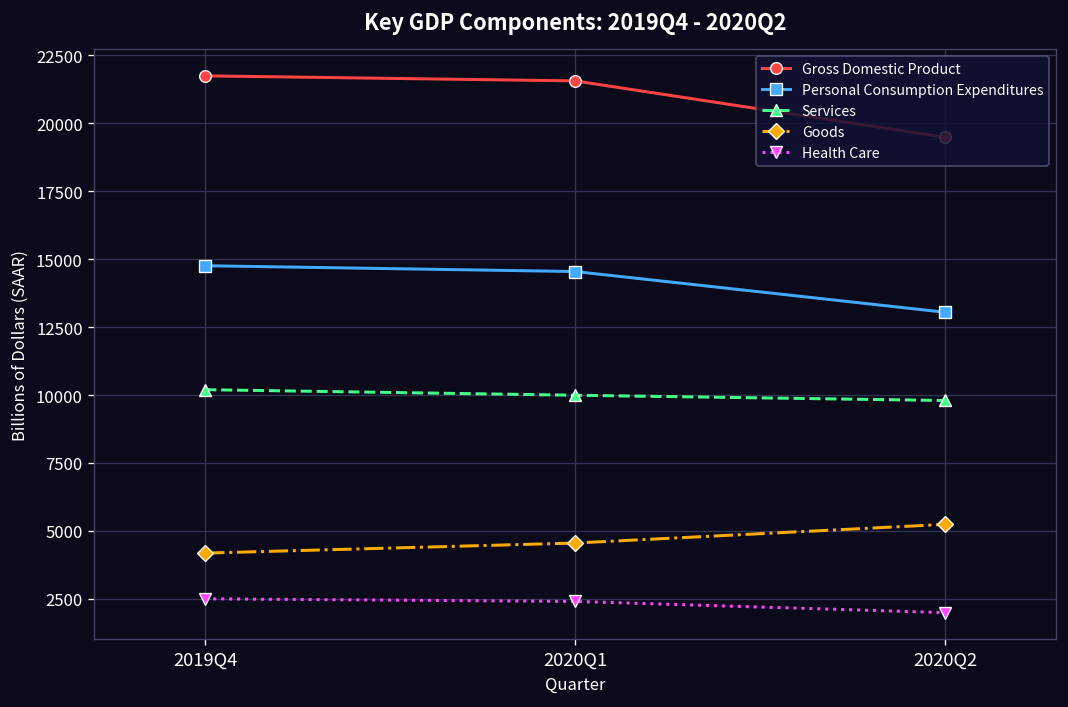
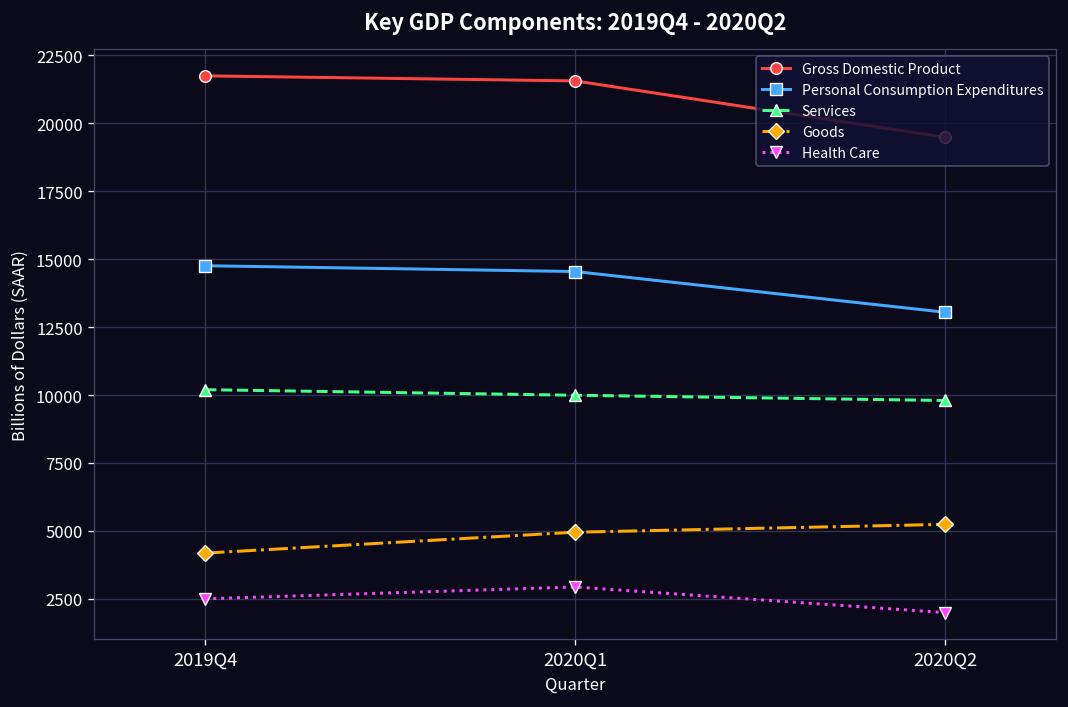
  {
    "Gross Domestic Product": {
      "2019Q4": 21700,
      "2020Q1": 21600
    },
    "Personal Consumption Expenditures": {
      "2019Q4": 14800,
      "2020Q1": 14500,
      "2020Q2": 13000
    },
    "Services": {
      "2019Q4": 10200,
      "2020Q1": 10000,
      "2020Q2": 9800
    },
    "Goods": {
      "2019Q4": 4200,
-     "2020Q1": 4600,
+     "2020Q1": 5000,
      "2020Q2": 5200
    },
    "Health Care": {
      "2019Q4": 2500,
-     "2020Q1": 2400,
+     "2020Q1": 2900,
      "2020Q2": 2000
    }
  }
